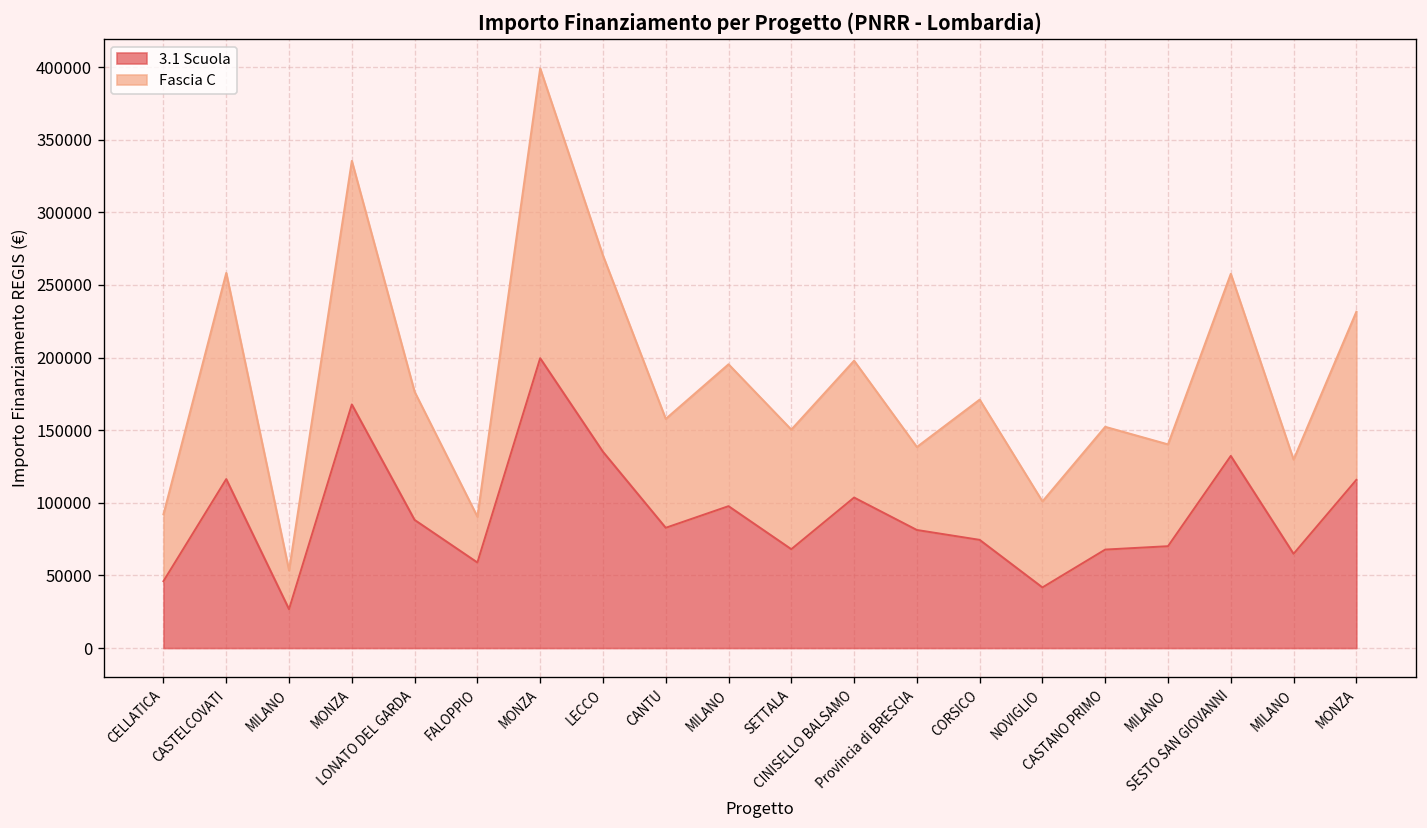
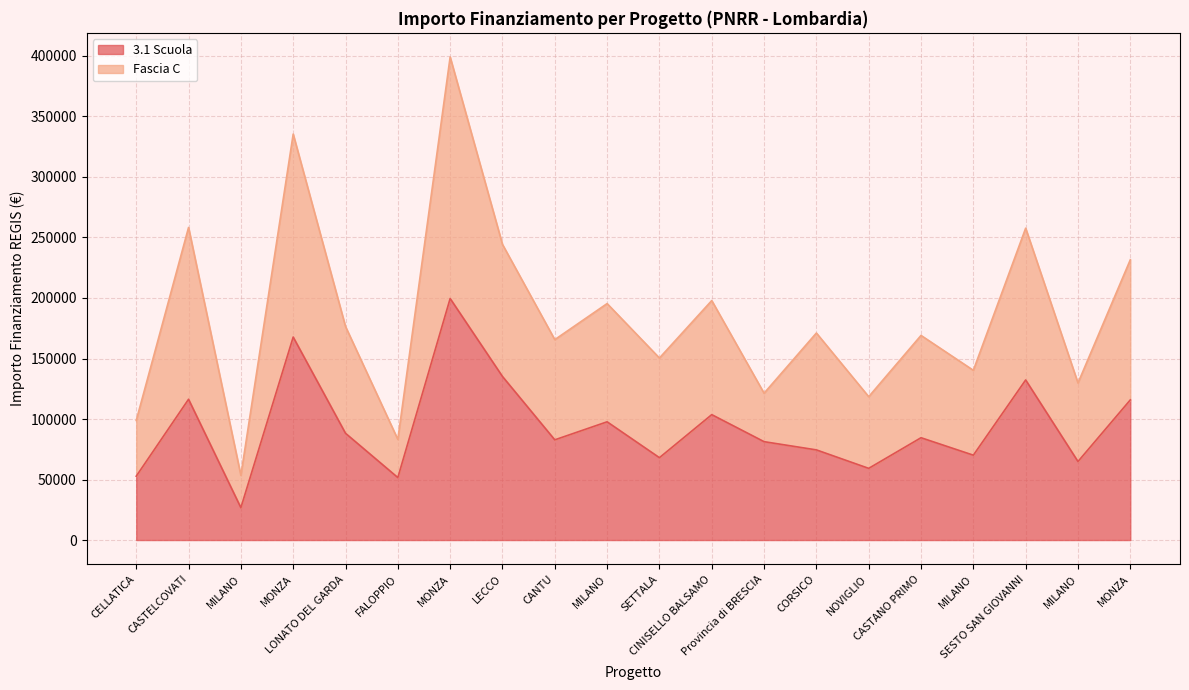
  {
    "3.1 Scuola": {
-     "CELLATICA": 46000,
+     "CELLATICA": 53000,
      "CASTELCOVATI": 116000,
      "LONATO DEL GARDA": 88000,
-     "FALOPPIO": 59000,
+     "FALOPPIO": 52000,
      "LECCO": 135000,
      "CANTU": 83000,
      "SETTALA": 68000,
      "CINISELLO BALSAMO": 104000,
      "Provincia di BRESCIA": 81000,
      "CORSICO": 74000,
-     "NOVIGLIO": 42000,
-     "CASTANO PRIMO": 68000,
+     "NOVIGLIO": 59000,
+     "CASTANO PRIMO": 85000,
      "SESTO SAN GIOVANNI": 132000
    },
    "Fascia C": {
      "CELLATICA": 46000,
      "CASTELCOVATI": 142000,
      "LONATO DEL GARDA": 88000,
      "FALOPPIO": 32000,
-     "LECCO": 135000,
-     "CANTU": 75000,
+     "LECCO": 109000,
+     "CANTU": 83000,
      "SETTALA": 82000,
      "CINISELLO BALSAMO": 94000,
-     "Provincia di BRESCIA": 57000,
+     "Provincia di BRESCIA": 40000,
      "CORSICO": 97000,
      "NOVIGLIO": 59000,
      "CASTANO PRIMO": 85000,
      "SESTO SAN GIOVANNI": 125000
    }
  }
